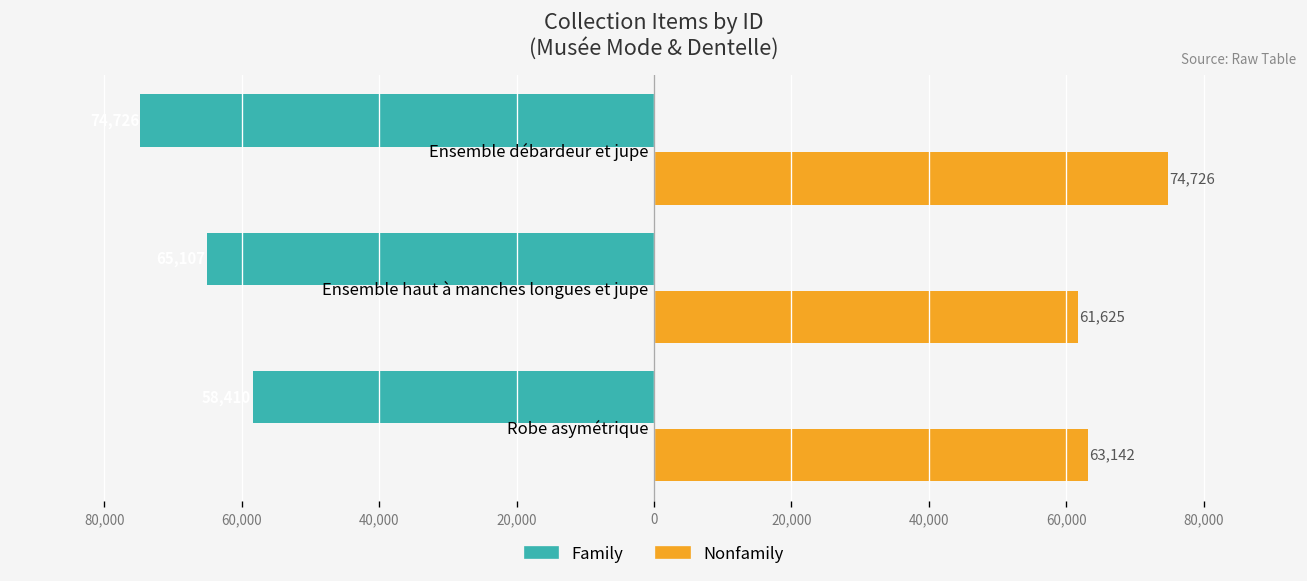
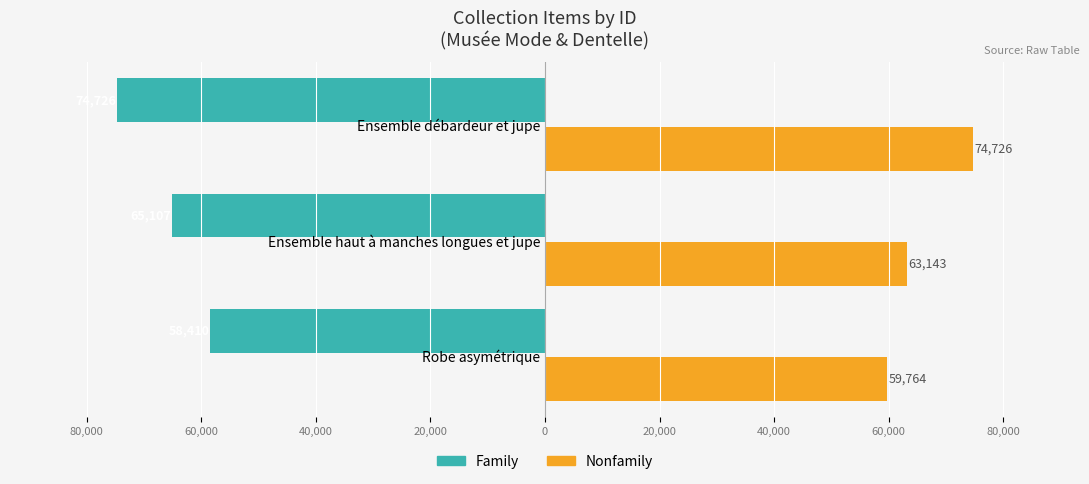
  {
    "Nonfamily": {
      "Ensemble débardeur et jupe": "74,726",
-     "Ensemble haut à manches longues et jupe": "61,625",
-     "Robe asymétrique": "63,142"
+     "Ensemble haut à manches longues et jupe": "63,143",
+     "Robe asymétrique": "59,764"
    }
  }
